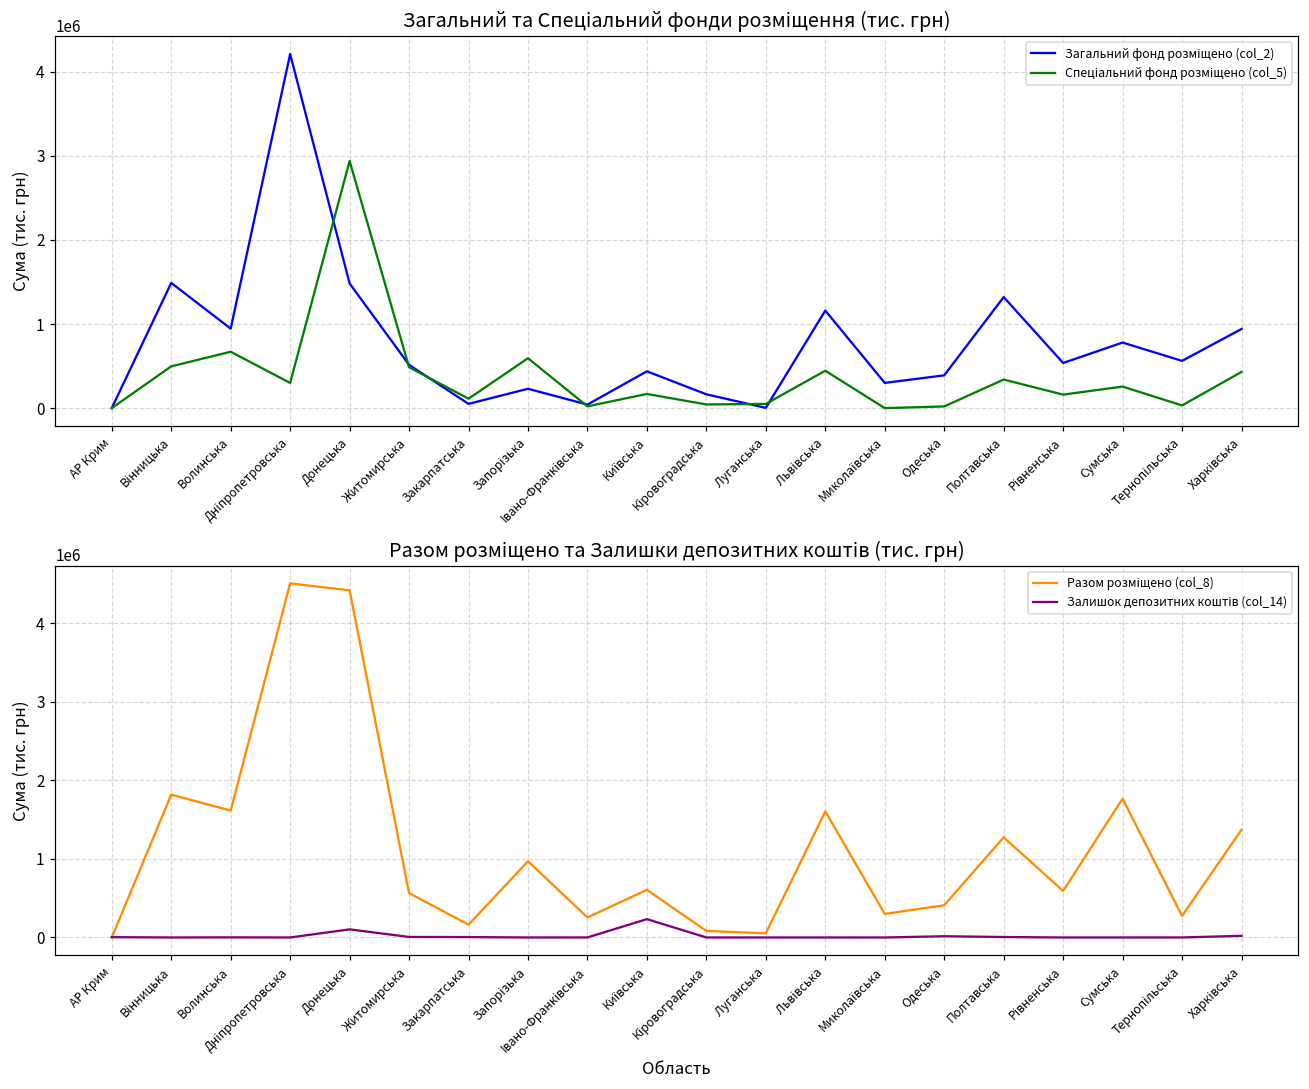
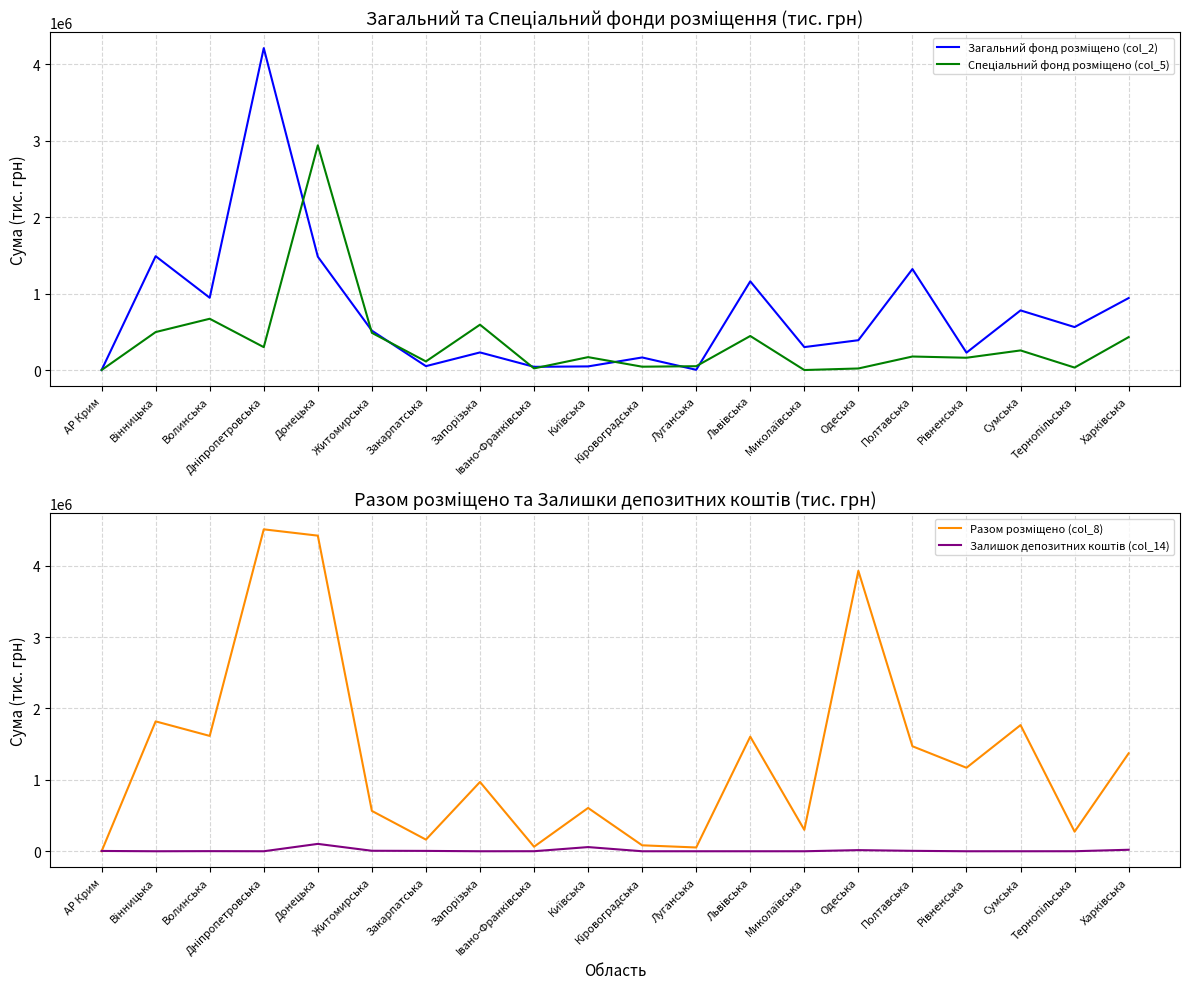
  {
    "Загальний та Спеціальний фонди розміщення (тис. грн)": {
      "Загальний фонд розміщено (col_2)": {
        "Вінницька": 1500000,
        "Волинська": 900000,
        "Дніпропетровська": 4200000,
        "Донецька": 1500000,
        "Закарпатська": 100000,
        "Запорізька": 200000,
-       "Київська": 400000,
+       "Київська": 0,
        "Кіровоградська": 200000,
        "Луганська": 0,
        "Львівська": 1200000,
        "Миколаївська": 300000,
        "Одеська": 400000,
        "Полтавська": 1300000,
-       "Рівненська": 500000,
+       "Рівненська": 200000,
        "Сумська": 800000,
        "Тернопільська": 600000,
        "Харківська": 900000
      },
      "Спеціальний фонд розміщено (col_5)": {
        "Вінницька": 500000,
        "Волинська": 700000,
        "Дніпропетровська": 300000,
        "Донецька": 2900000,
        "Закарпатська": 100000,
        "Запорізька": 600000,
        "Київська": 200000,
        "Кіровоградська": 0,
        "Луганська": 100000,
        "Львівська": 400000,
        "Миколаївська": 0,
        "Одеська": 0,
-       "Полтавська": 300000,
+       "Полтавська": 200000,
        "Рівненська": 200000,
        "Сумська": 300000,
        "Тернопільська": 0,
        "Харківська": 400000
      }
    },
    "Разом розміщено та Залишки депозитних коштів (тис. грн)": {
      "Разом розміщено (col_8)": {
        "Вінницька": 1800000,
        "Волинська": 1600000,
        "Дніпропетровська": 4500000,
        "Донецька": 4400000,
        "Житомирська": 600000,
        "Закарпатська": 200000,
        "Запорізька": 1000000,
-       "Івано-Франківська": 300000,
+       "Івано-Франківська": 100000,
        "Київська": 600000,
        "Кіровоградська": 100000,
        "Луганська": 100000,
        "Львівська": 1600000,
        "Миколаївська": 300000,
-       "Одеська": 400000,
-       "Полтавська": 1300000,
-       "Рівненська": 600000,
+       "Одеська": 3900000,
+       "Полтавська": 1500000,
+       "Рівненська": 1200000,
        "Сумська": 1800000,
        "Тернопільська": 300000,
        "Харківська": 1400000
      },
      "Залишок депозитних коштів (col_14)": {
        "Вінницька": 0,
        "Волинська": 0,
        "Дніпропетровська": 0,
        "Донецька": 100000,
        "Житомирська": 0,
        "Закарпатська": 0,
        "Запорізька": 0,
        "Івано-Франківська": 0,
-       "Київська": 200000,
+       "Київська": 100000,
        "Кіровоградська": 0,
        "Луганська": 0,
        "Львівська": 0,
        "Миколаївська": 0,
        "Одеська": 0,
        "Полтавська": 0,
        "Рівненська": 0,
        "Сумська": 0,
        "Тернопільська": 0,
        "Харківська": 0
      }
    }
  }
